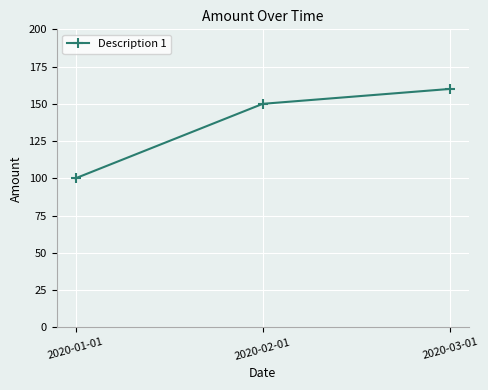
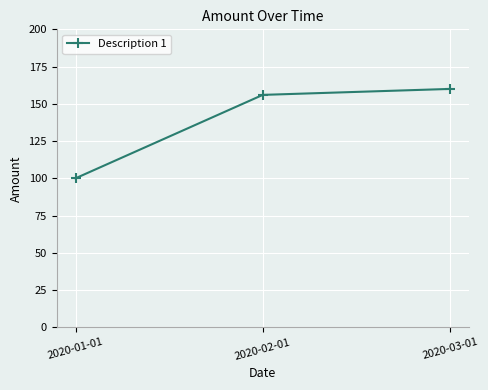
  {
    "2020-01-01": 100,
-   "2020-02-01": 150,
+   "2020-02-01": 156,
    "2020-03-01": 160
  }
